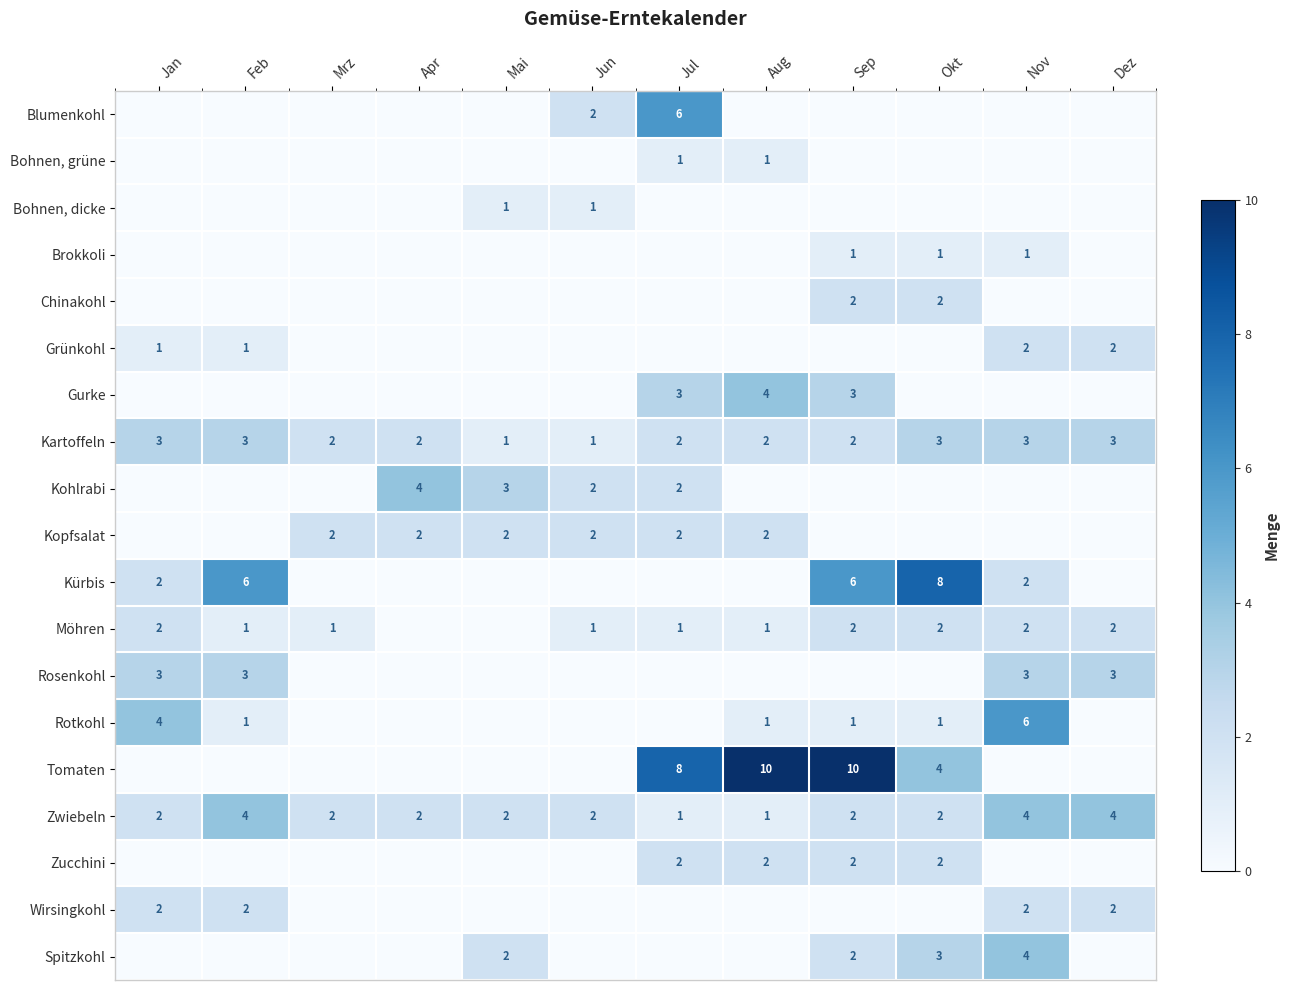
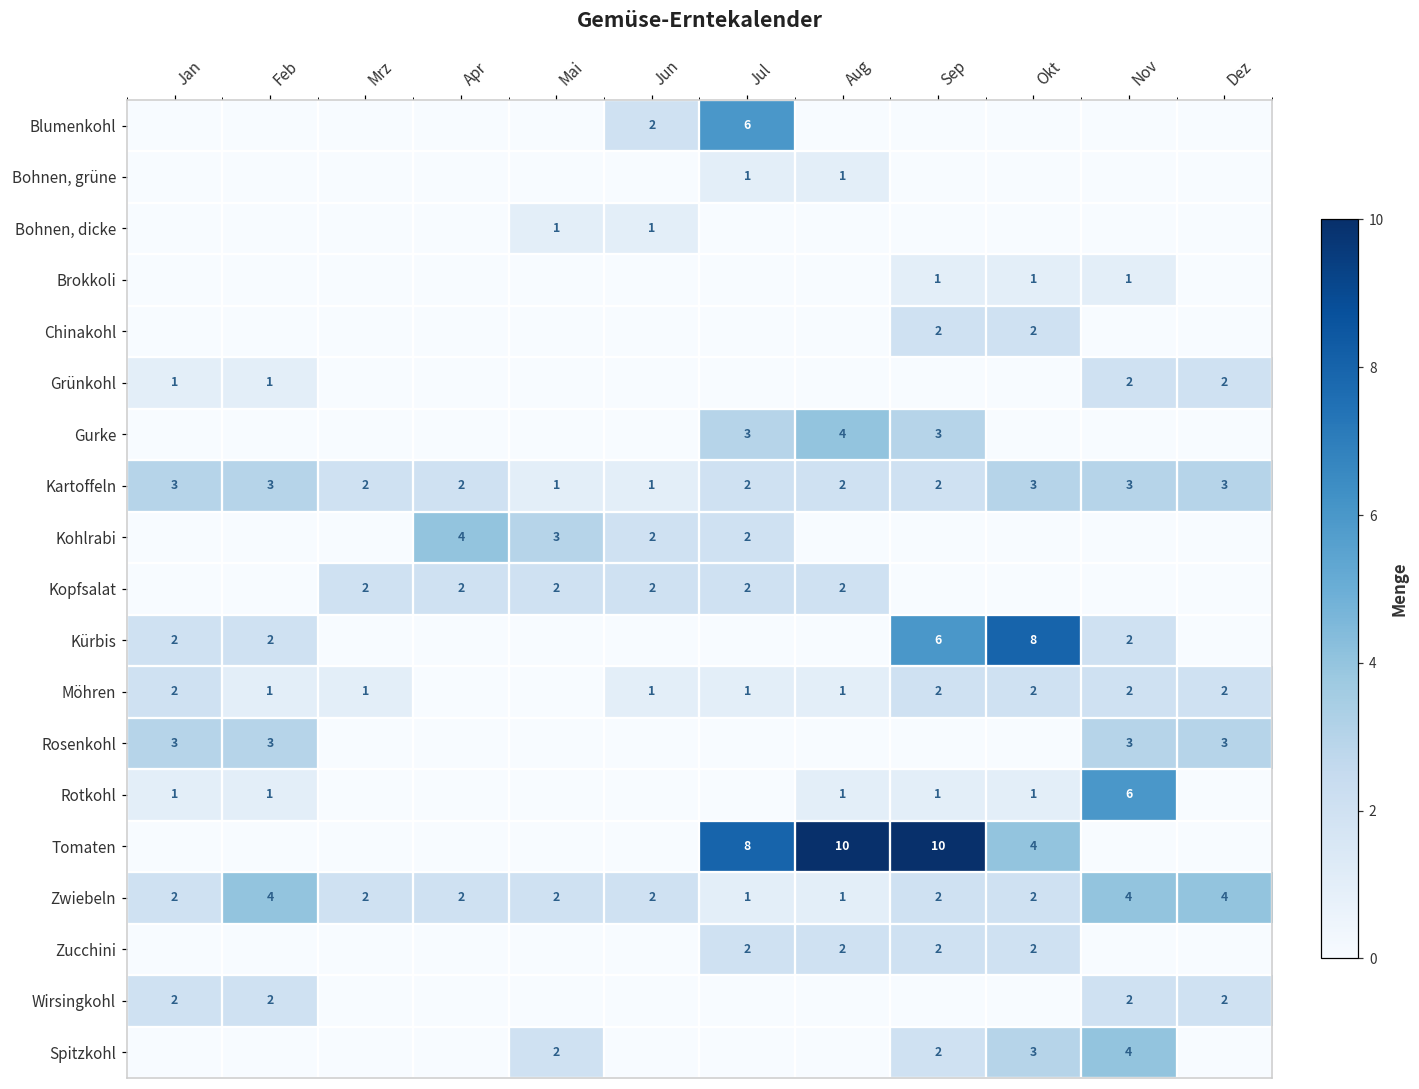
  {
    "Blumenkohl": {
      "Jun": 2,
      "Jul": 6
    },
    "Bohnen, grüne": {
      "Jul": 1,
      "Aug": 1
    },
    "Bohnen, dicke": {
      "Mai": 1,
      "Jun": 1
    },
    "Brokkoli": {
      "Sep": 1,
      "Okt": 1,
      "Nov": 1
    },
    "Chinakohl": {
      "Sep": 2,
      "Okt": 2
    },
    "Grünkohl": {
      "Jan": 1,
      "Feb": 1,
      "Nov": 2,
      "Dez": 2
    },
    "Gurke": {
      "Jul": 3,
      "Aug": 4,
      "Sep": 3
    },
    "Kartoffeln": {
      "Jan": 3,
      "Feb": 3,
      "Mrz": 2,
      "Apr": 2,
      "Mai": 1,
      "Jun": 1,
      "Jul": 2,
      "Aug": 2,
      "Sep": 2,
      "Okt": 3,
      "Nov": 3,
      "Dez": 3
    },
    "Kohlrabi": {
      "Apr": 4,
      "Mai": 3,
      "Jun": 2,
      "Jul": 2
    },
    "Kopfsalat": {
      "Mrz": 2,
      "Apr": 2,
      "Mai": 2,
      "Jun": 2,
      "Jul": 2,
      "Aug": 2
    },
    "Kürbis": {
      "Jan": 2,
-     "Feb": 6,
+     "Feb": 2,
      "Sep": 6,
      "Okt": 8,
      "Nov": 2
    },
    "Möhren": {
      "Jan": 2,
      "Feb": 1,
      "Mrz": 1,
      "Jun": 1,
      "Jul": 1,
      "Aug": 1,
      "Sep": 2,
      "Okt": 2,
      "Nov": 2,
      "Dez": 2
    },
    "Rosenkohl": {
      "Jan": 3,
      "Feb": 3,
      "Nov": 3,
      "Dez": 3
    },
    "Rotkohl": {
-     "Jan": 4,
+     "Jan": 1,
      "Feb": 1,
      "Aug": 1,
      "Sep": 1,
      "Okt": 1,
      "Nov": 6
    },
    "Tomaten": {
      "Jul": 8,
      "Aug": 10,
      "Sep": 10,
      "Okt": 4
    },
    "Zwiebeln": {
      "Jan": 2,
      "Feb": 4,
      "Mrz": 2,
      "Apr": 2,
      "Mai": 2,
      "Jun": 2,
      "Jul": 1,
      "Aug": 1,
      "Sep": 2,
      "Okt": 2,
      "Nov": 4,
      "Dez": 4
    },
    "Zucchini": {
      "Jul": 2,
      "Aug": 2,
      "Sep": 2,
      "Okt": 2
    },
    "Wirsingkohl": {
      "Jan": 2,
      "Feb": 2,
      "Nov": 2,
      "Dez": 2
    },
    "Spitzkohl": {
      "Mai": 2,
      "Sep": 2,
      "Okt": 3,
      "Nov": 4
    }
  }
